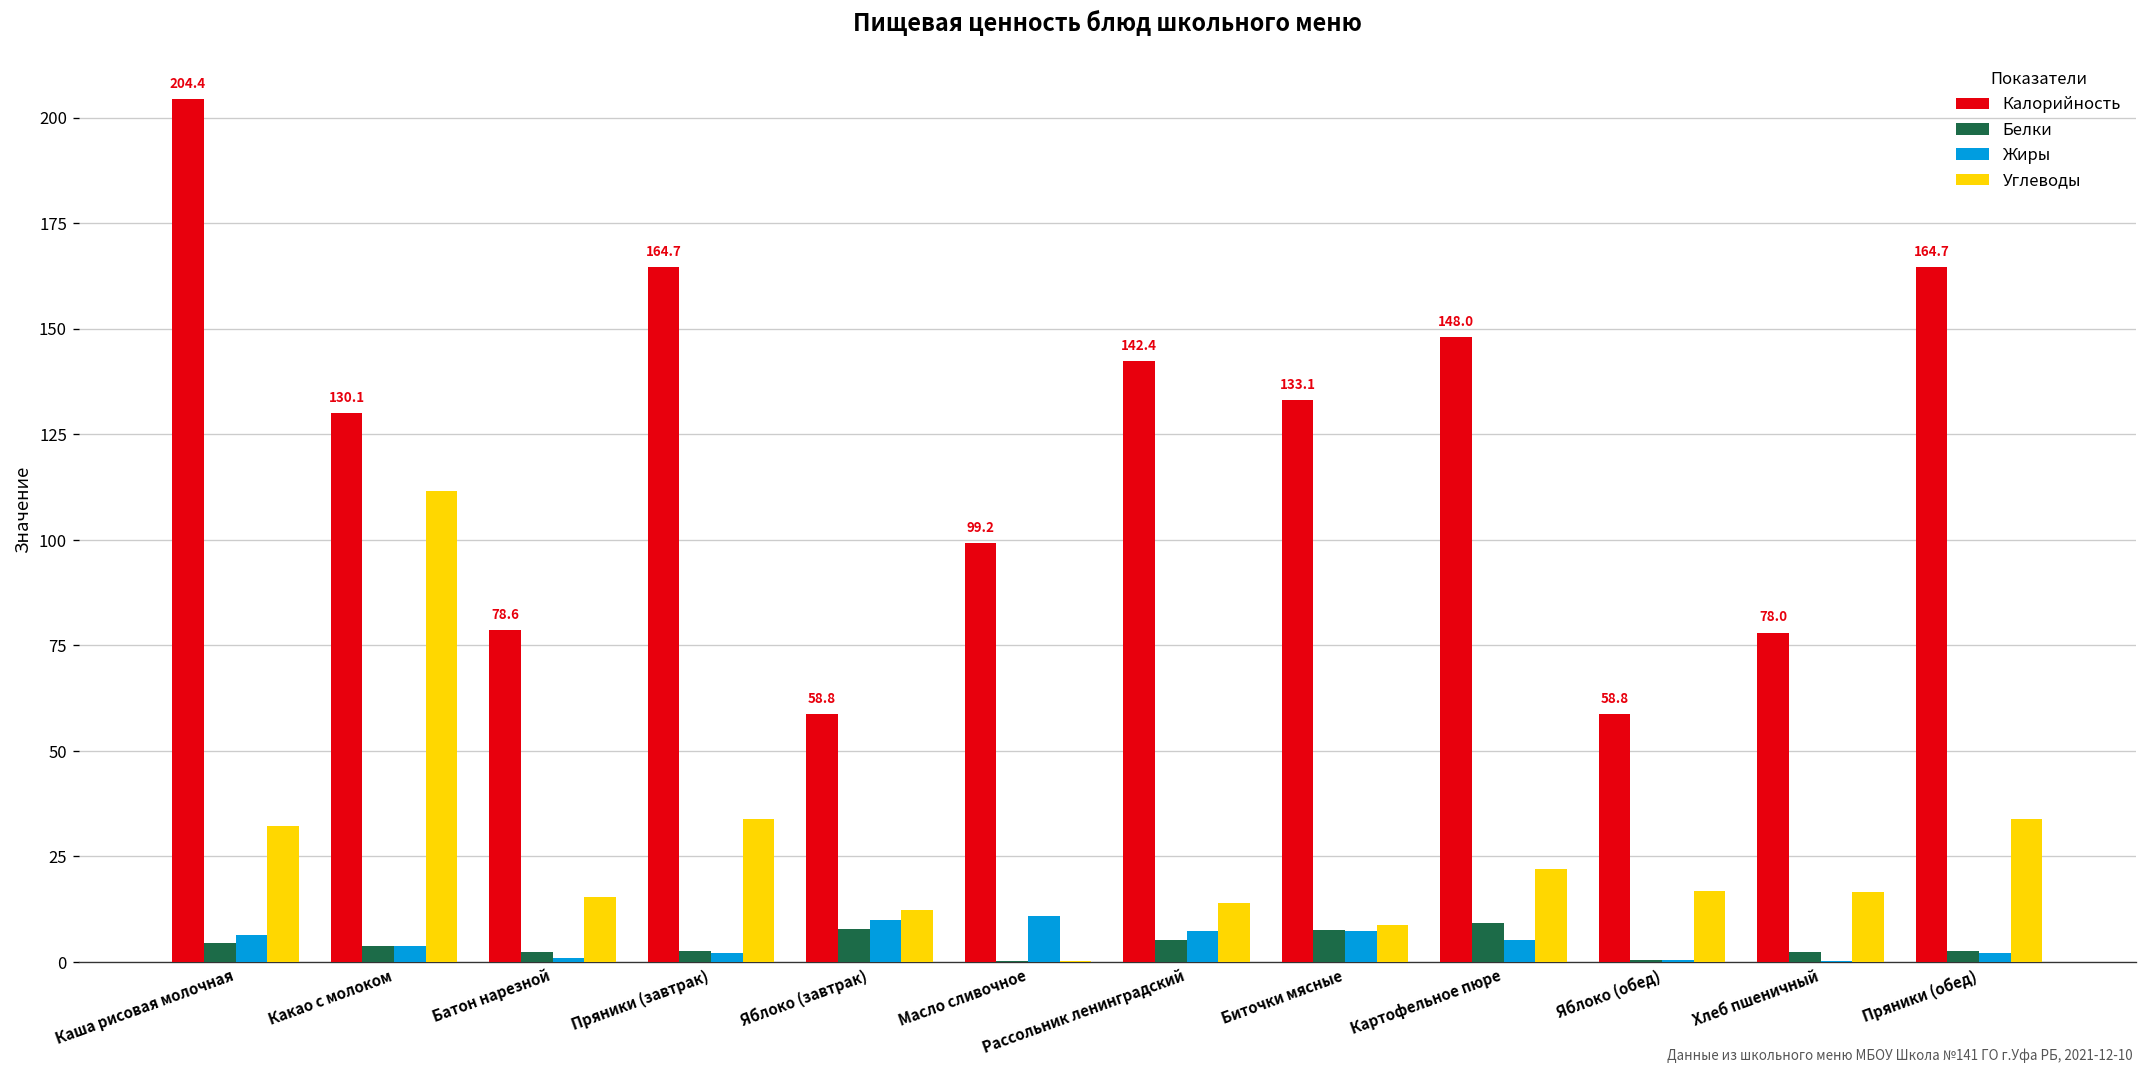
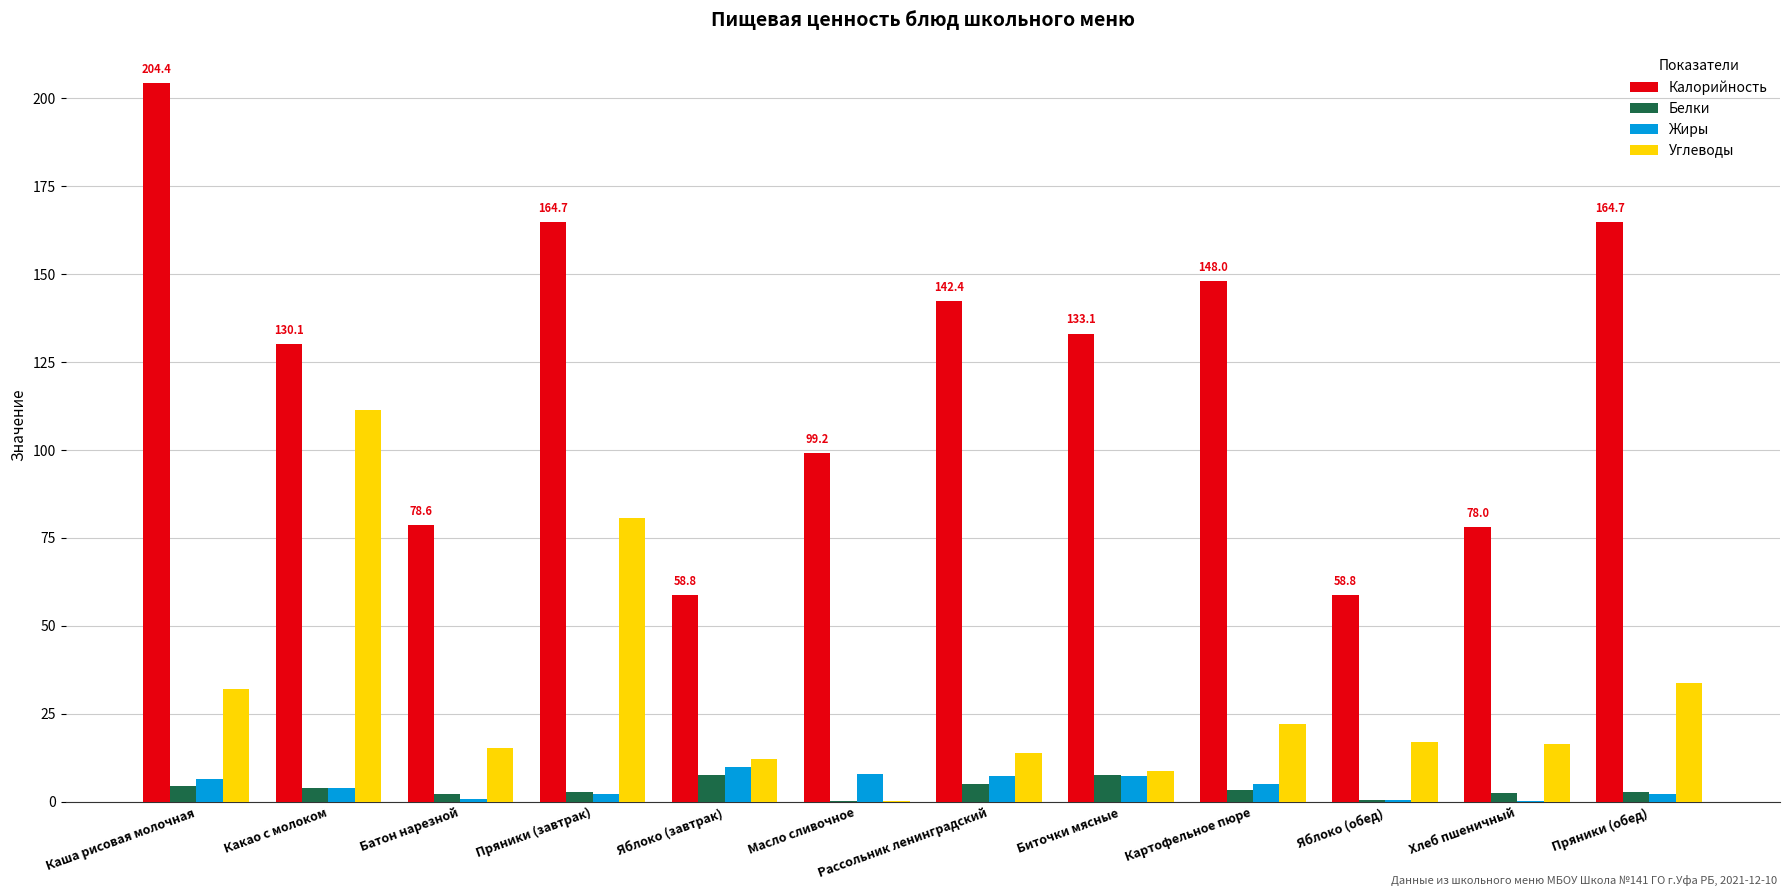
  {
    "Калорийность": {
      "Каша рисовая молочная": 204.4,
      "Какао с молоком": 130.1,
      "Батон нарезной": 78.6,
      "Пряники (завтрак)": 164.7,
      "Яблоко (завтрак)": 58.8,
      "Масло сливочное": 99.2,
      "Рассольник ленинградский": 142.4,
      "Биточки мясные": 133.1,
      "Картофельное пюре": 148.0,
      "Яблоко (обед)": 58.8,
      "Хлеб пшеничный": 78.0,
      "Пряники (обед)": 164.7
    },
    "Белки": {
      "Каша рисовая молочная": 5,
      "Какао с молоком": 4,
      "Батон нарезной": 2,
      "Пряники (завтрак)": 3,
      "Яблоко (завтрак)": 8,
      "Рассольник ленинградский": 5,
      "Биточки мясные": 8,
-     "Картофельное пюре": 9,
+     "Картофельное пюре": 3,
      "Хлеб пшеничный": 2,
      "Пряники (обед)": 3
    },
    "Жиры": {
      "Каша рисовая молочная": 6,
      "Какао с молоком": 4,
      "Батон нарезной": 1,
      "Пряники (завтрак)": 2,
      "Яблоко (завтрак)": 10,
-     "Масло сливочное": 11,
+     "Масло сливочное": 8,
      "Рассольник ленинградский": 7,
      "Биточки мясные": 7,
      "Картофельное пюре": 5,
      "Пряники (обед)": 2
    },
    "Углеводы": {
      "Каша рисовая молочная": 32,
      "Какао с молоком": 111,
      "Батон нарезной": 15,
-     "Пряники (завтрак)": 34,
+     "Пряники (завтрак)": 81,
      "Яблоко (завтрак)": 12,
      "Рассольник ленинградский": 14,
      "Биточки мясные": 9,
      "Картофельное пюре": 22,
      "Яблоко (обед)": 17,
      "Хлеб пшеничный": 17,
      "Пряники (обед)": 34
    }
  }
